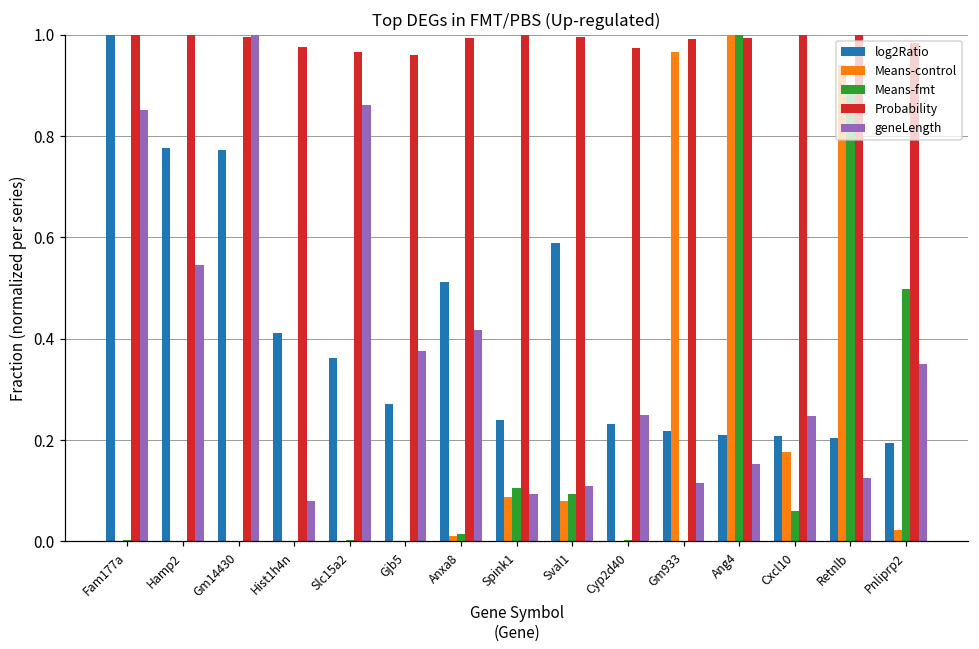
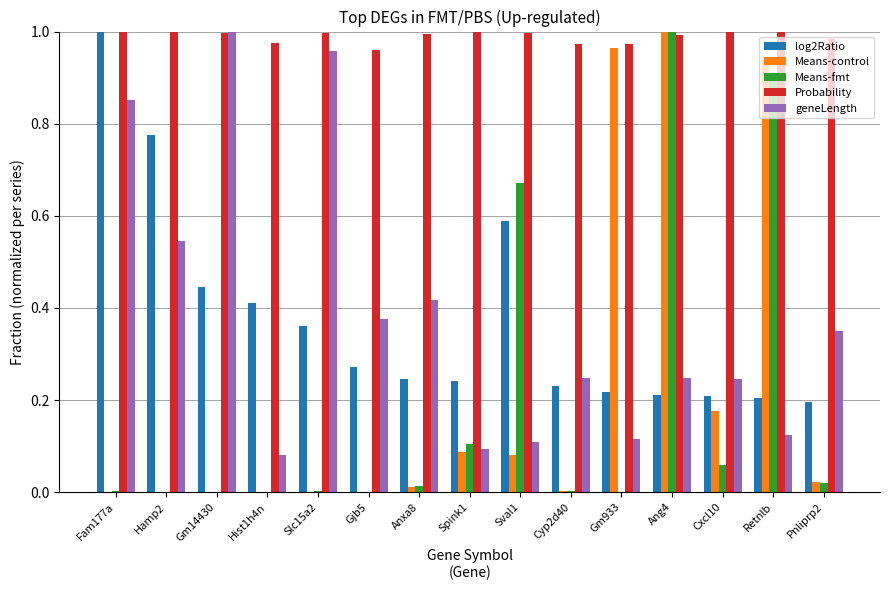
  {
    "log2Ratio": {
      "Fam177a": 1.00,
      "Hamp2": 0.78,
-     "Gm14430": 0.77,
+     "Gm14430": 0.45,
      "Hist1h4n": 0.41,
      "Slc15a2": 0.36,
      "Gjb5": 0.27,
-     "Anxa8": 0.51,
+     "Anxa8": 0.25,
      "Spink1": 0.24,
      "Sval1": 0.59,
      "Cyp2d40": 0.23,
      "Gm933": 0.22,
      "Ang4": 0.21,
      "Cxcl10": 0.21,
      "Retnlb": 0.20,
      "Pnliprp2": 0.19
    },
    "Means-control": {
      "Anxa8": 0.01,
      "Spink1": 0.09,
      "Sval1": 0.08,
      "Gm933": 0.97,
      "Ang4": 1.00,
      "Cxcl10": 0.18,
      "Pnliprp2": 0.02
    },
    "Means-fmt": {
      "Anxa8": 0.01,
      "Spink1": 0.11,
-     "Sval1": 0.09,
+     "Sval1": 0.67,
      "Ang4": 1.00,
      "Cxcl10": 0.06,
-     "Pnliprp2": 0.50
+     "Pnliprp2": 0.02
    },
    "Probability": {
      "Fam177a": 1.00,
      "Hamp2": 1.00,
      "Gm14430": 1.00,
      "Hist1h4n": 0.98,
-     "Slc15a2": 0.97,
+     "Slc15a2": 1.00,
      "Gjb5": 0.96,
      "Anxa8": 0.99,
      "Spink1": 1.00,
      "Sval1": 1.00,
      "Cyp2d40": 0.97,
-     "Gm933": 0.99,
+     "Gm933": 0.97,
      "Ang4": 0.99,
      "Cxcl10": 1.00,
      "Retnlb": 1.00
    },
    "geneLength": {
      "Fam177a": 0.85,
      "Hamp2": 0.54,
      "Gm14430": 1.00,
      "Hist1h4n": 0.08,
-     "Slc15a2": 0.86,
+     "Slc15a2": 0.96,
      "Gjb5": 0.38,
      "Anxa8": 0.42,
      "Spink1": 0.09,
      "Sval1": 0.11,
      "Cyp2d40": 0.25,
      "Gm933": 0.11,
-     "Ang4": 0.15,
+     "Ang4": 0.25,
      "Cxcl10": 0.25,
      "Retnlb": 0.12,
      "Pnliprp2": 0.35
    }
  }
